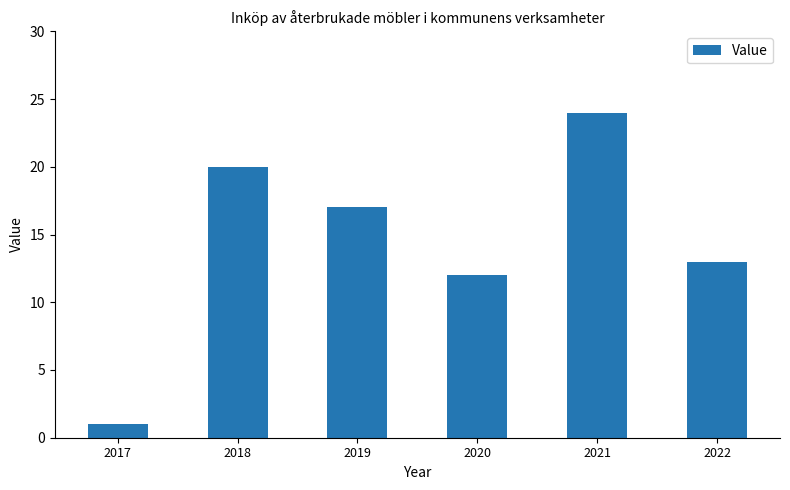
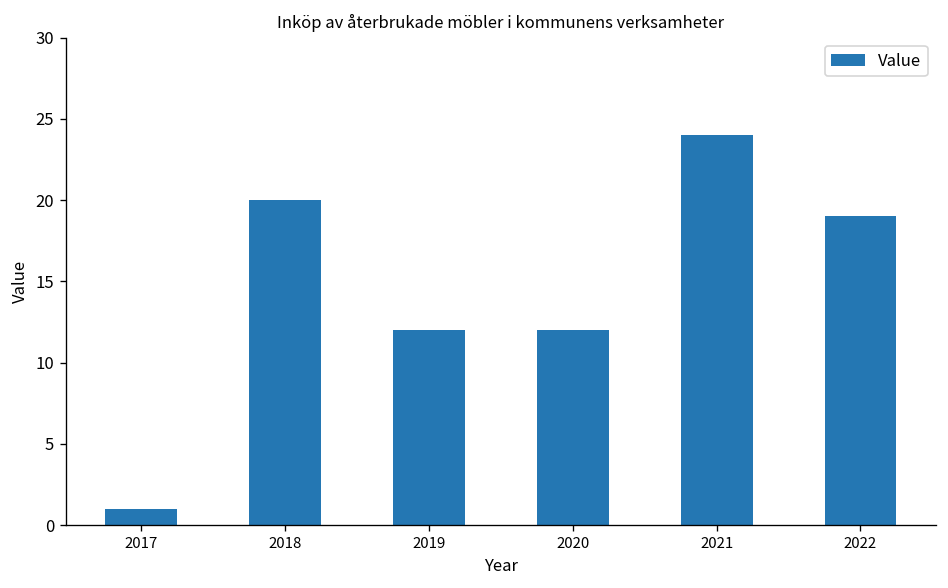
  {
    "2017": 1,
    "2018": 20,
-   "2019": 17,
+   "2019": 12,
    "2020": 12,
    "2021": 24,
-   "2022": 13
+   "2022": 19
  }
